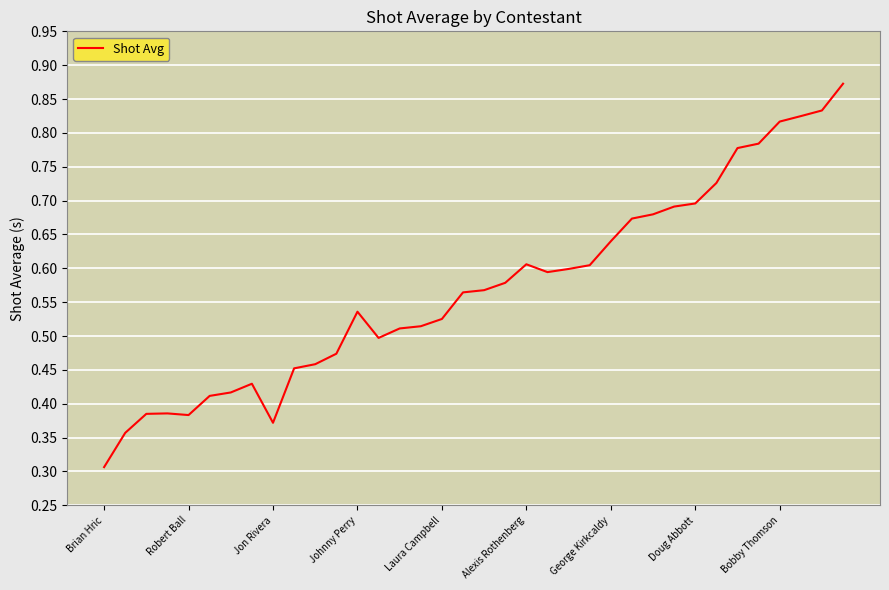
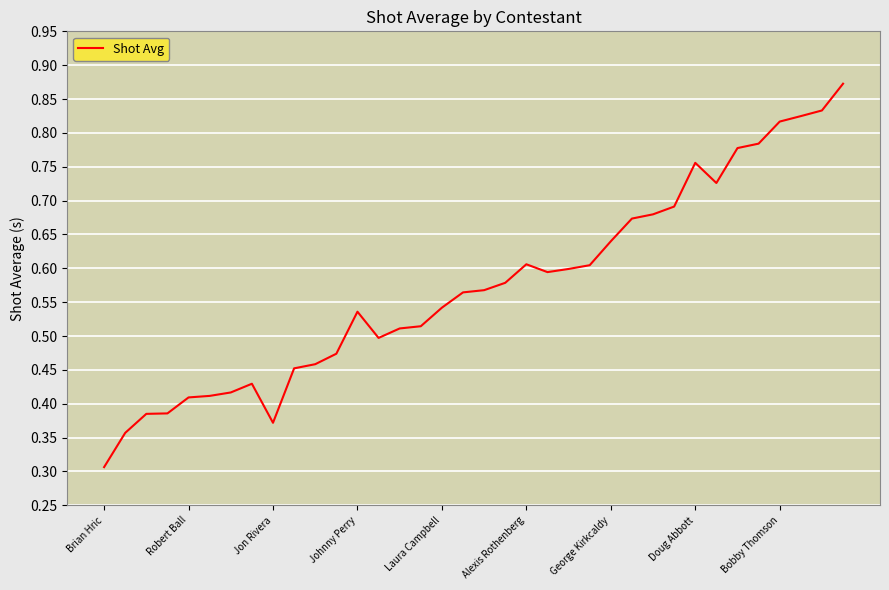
  {
    "Brian Hric": 0.31,
-   "Robert Ball": 0.38,
+   "Robert Ball": 0.41,
    "Jon Rivera": 0.37,
    "Johnny Perry": 0.54,
-   "Laura Campbell": 0.53,
+   "Laura Campbell": 0.54,
    "Alexis Rothenberg": 0.61,
    "George Kirkcaldy": 0.64,
-   "Doug Abbott": 0.70,
+   "Doug Abbott": 0.76,
    "Bobby Thomson": 0.82
  }
